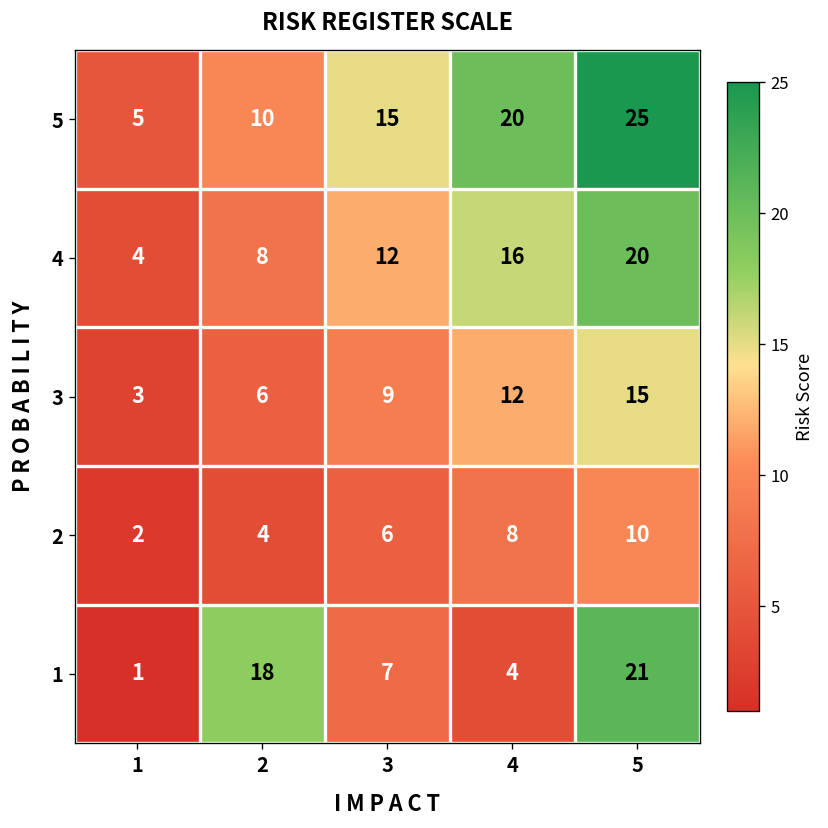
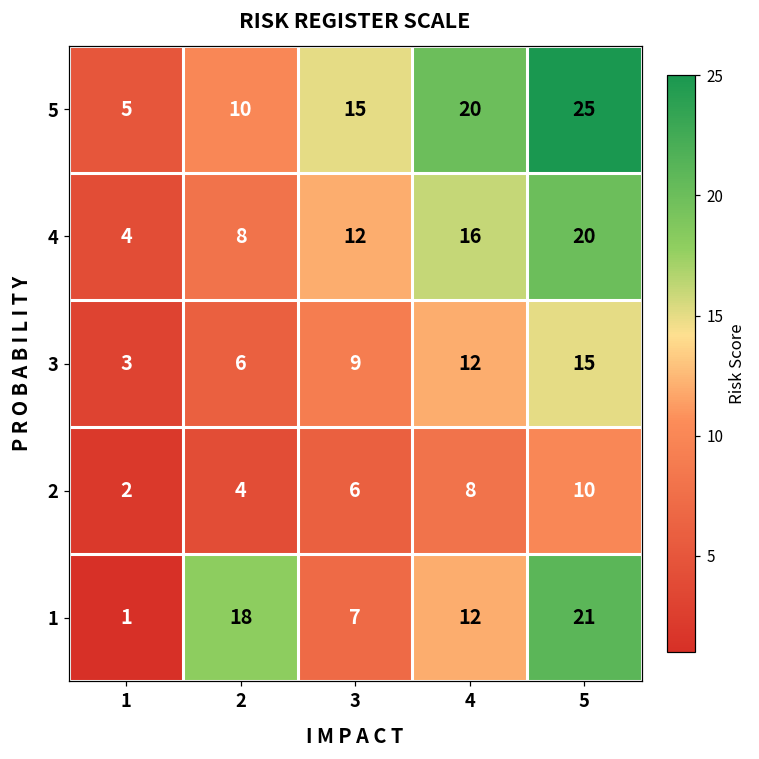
  {
    "5": {
      "1": 5,
      "2": 10,
      "3": 15,
      "4": 20,
      "5": 25
    },
    "4": {
      "1": 4,
      "2": 8,
      "3": 12,
      "4": 16,
      "5": 20
    },
    "3": {
      "1": 3,
      "2": 6,
      "3": 9,
      "4": 12,
      "5": 15
    },
    "2": {
      "1": 2,
      "2": 4,
      "3": 6,
      "4": 8,
      "5": 10
    },
    "1": {
      "1": 1,
      "2": 18,
      "3": 7,
-     "4": 4,
+     "4": 12,
      "5": 21
    }
  }
